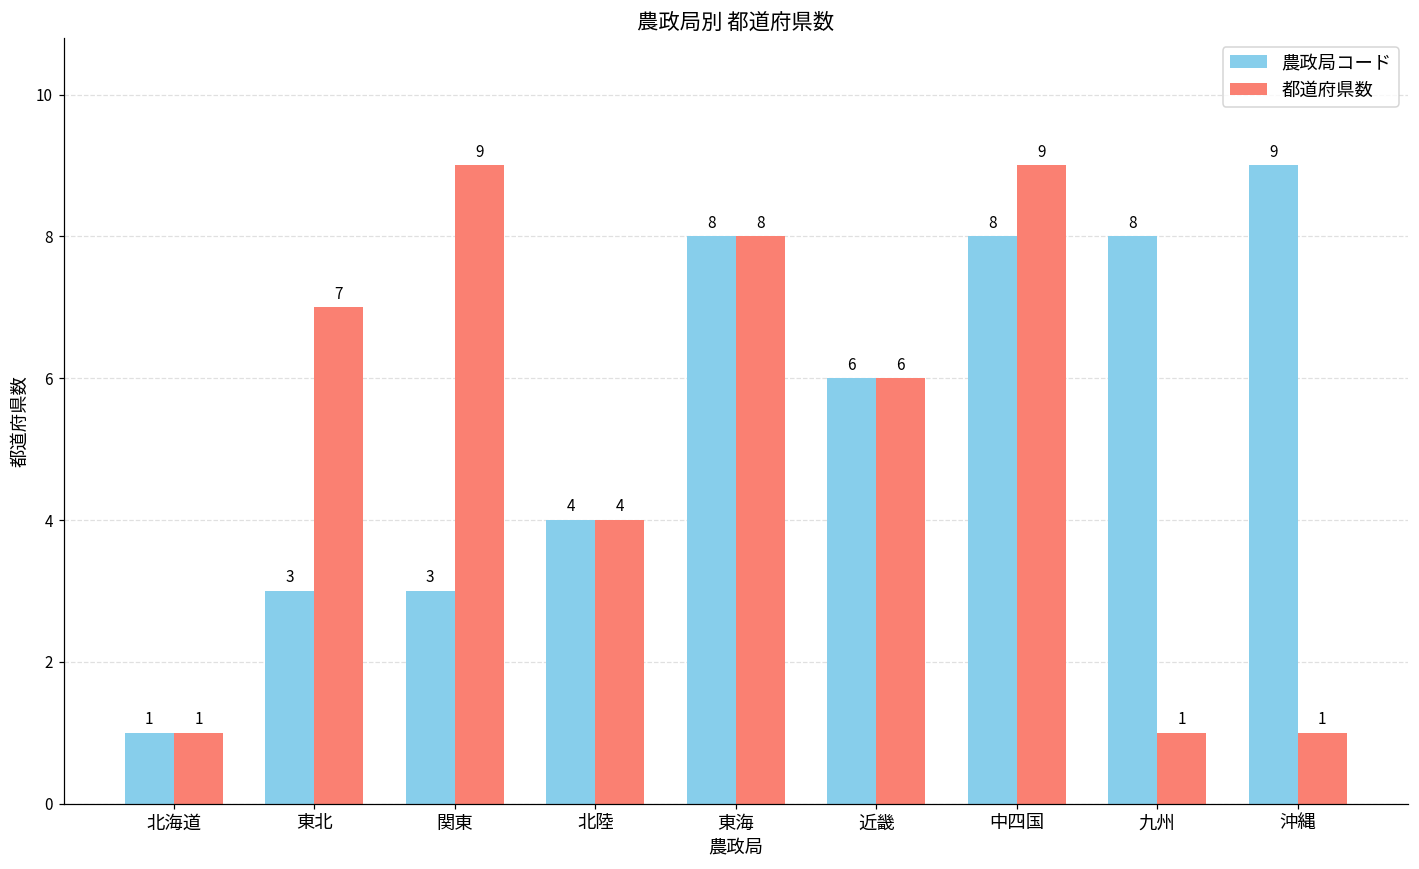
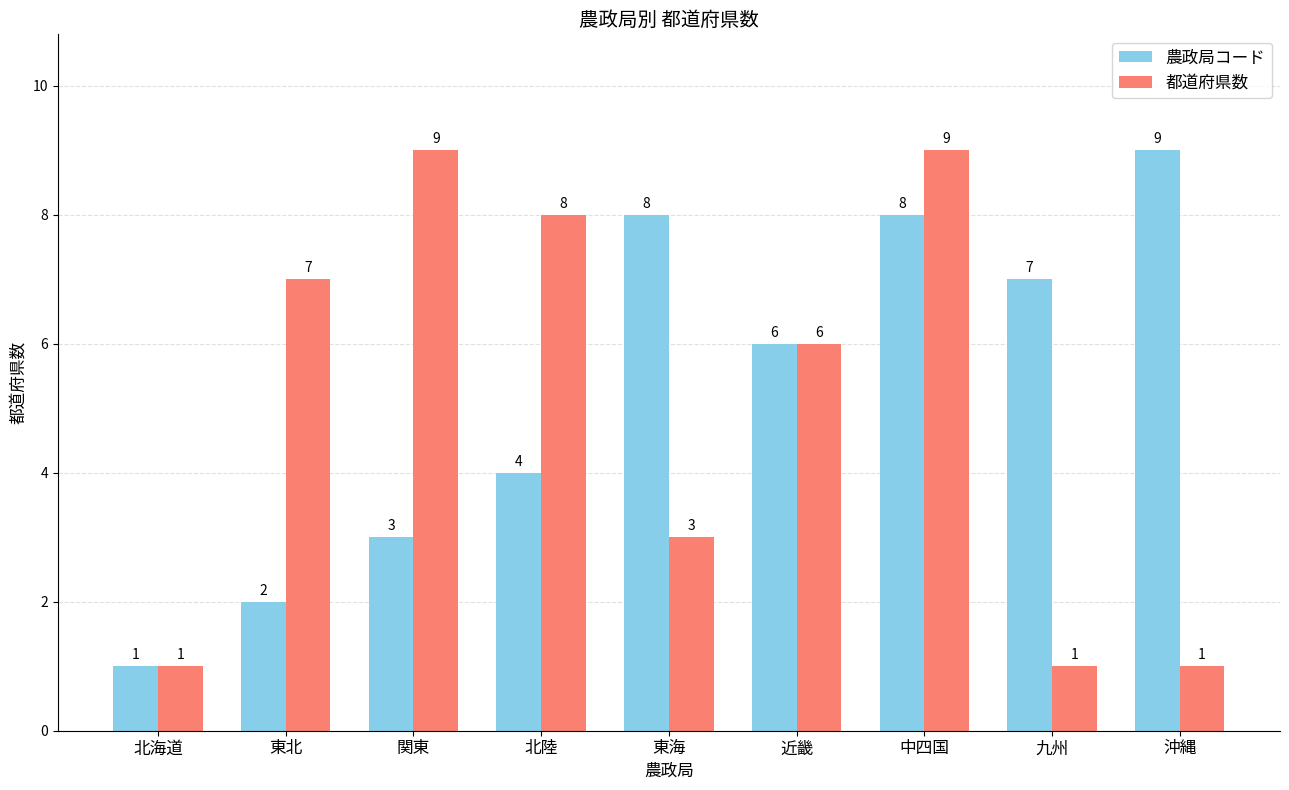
  {
    "農政局コード": {
      "北海道": 1,
-     "東北": 3,
+     "東北": 2,
      "関東": 3,
      "北陸": 4,
      "東海": 8,
      "近畿": 6,
      "中四国": 8,
-     "九州": 8,
+     "九州": 7,
      "沖縄": 9
    },
    "都道府県数": {
      "北海道": 1,
      "東北": 7,
      "関東": 9,
-     "北陸": 4,
-     "東海": 8,
+     "北陸": 8,
+     "東海": 3,
      "近畿": 6,
      "中四国": 9,
      "九州": 1,
      "沖縄": 1
    }
  }
